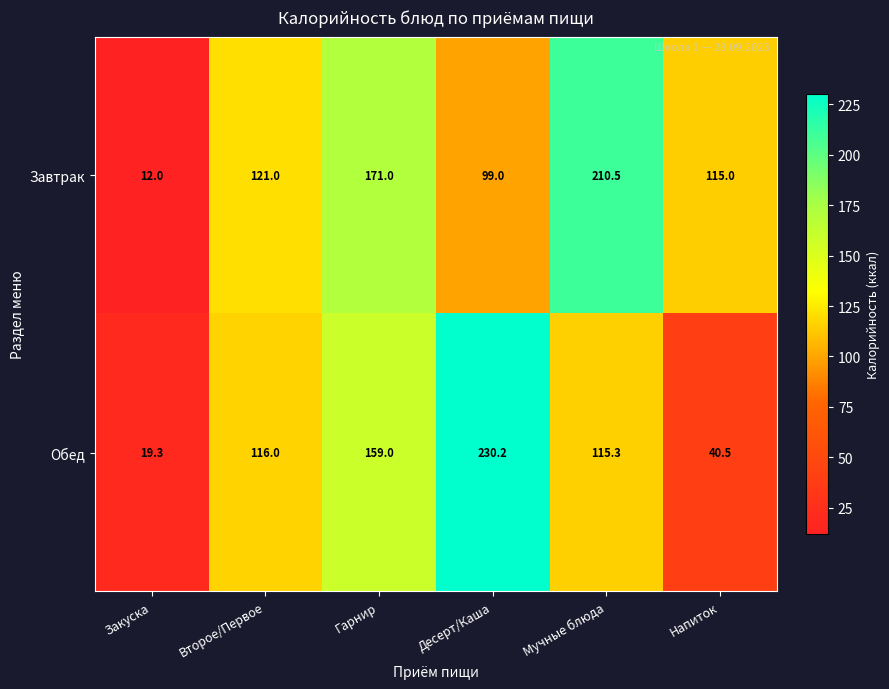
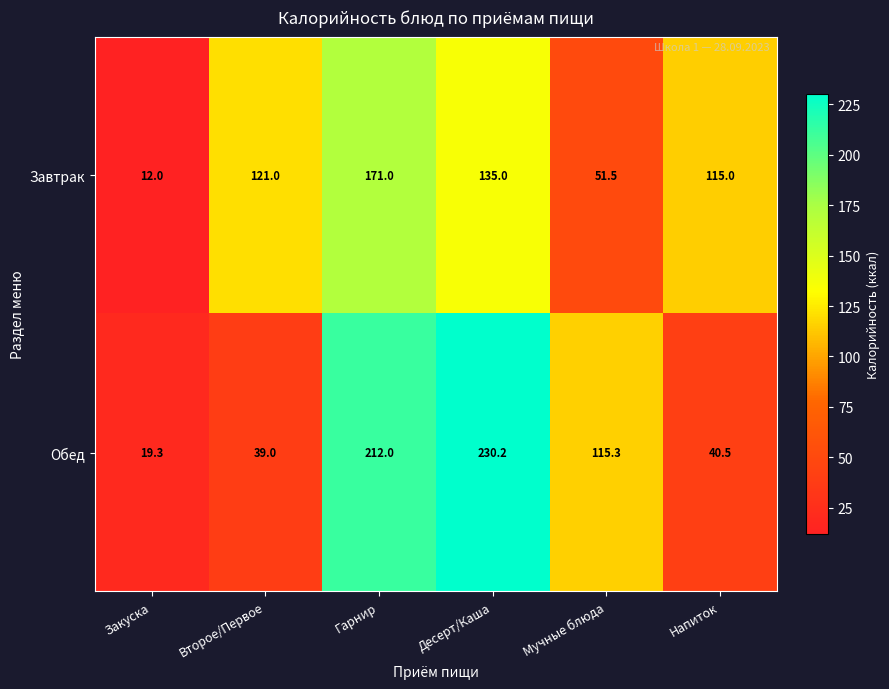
  {
    "Завтрак": {
      "Закуска": 12.0,
      "Второе/Первое": 121.0,
      "Гарнир": 171.0,
-     "Десерт/Каша": 99.0,
-     "Мучные блюда": 210.5
+     "Десерт/Каша": 135.0,
+     "Мучные блюда": 51.5
    },
    "Обед": {
      "Закуска": 19.3,
-     "Второе/Первое": 116.0,
-     "Гарнир": 159.0,
+     "Второе/Первое": 39.0,
+     "Гарнир": 212.0,
      "Десерт/Каша": 230.2,
      "Мучные блюда": 115.3,
      "Напиток": 40.5
    }
  }
